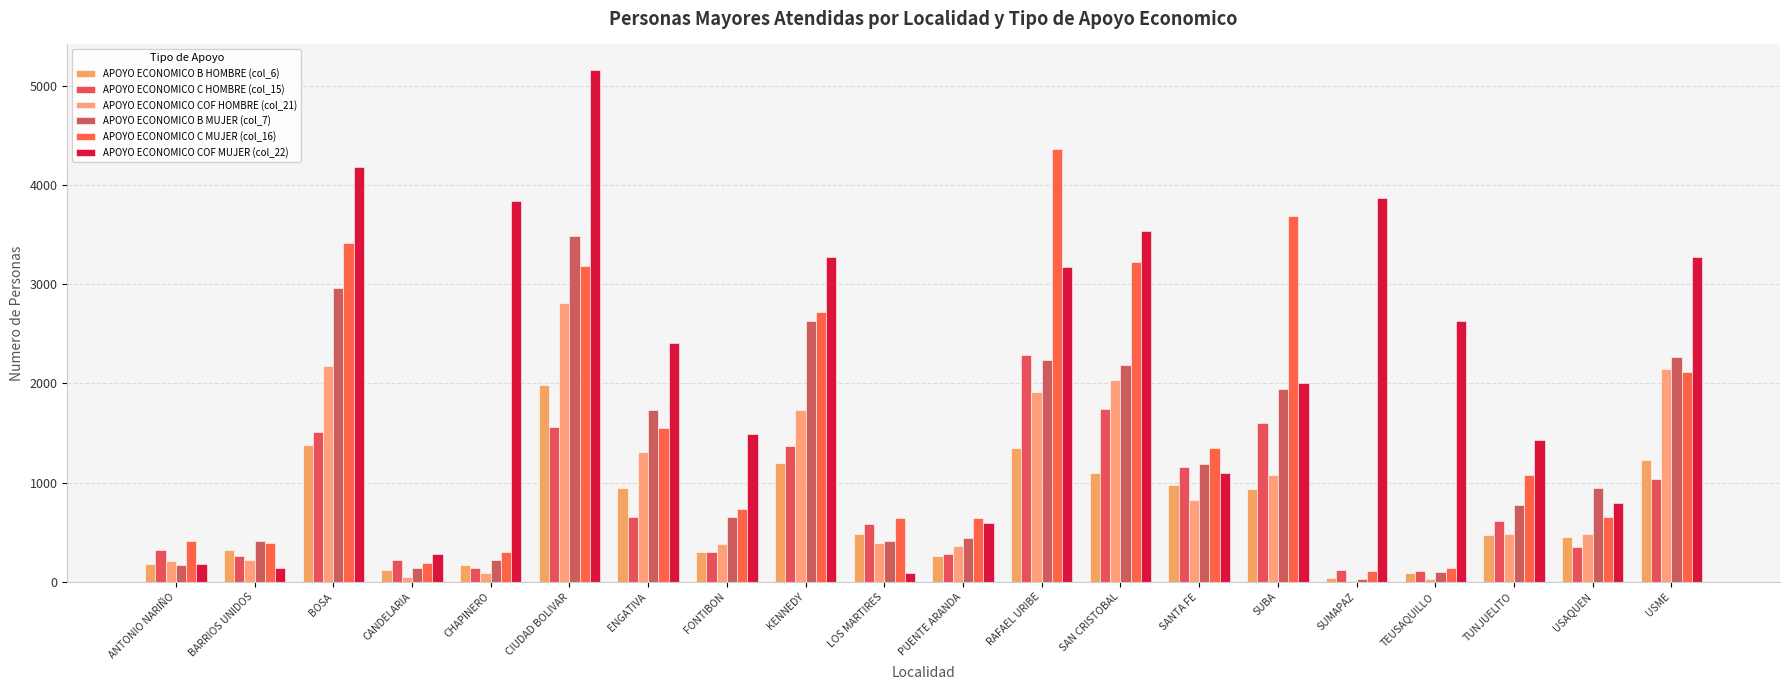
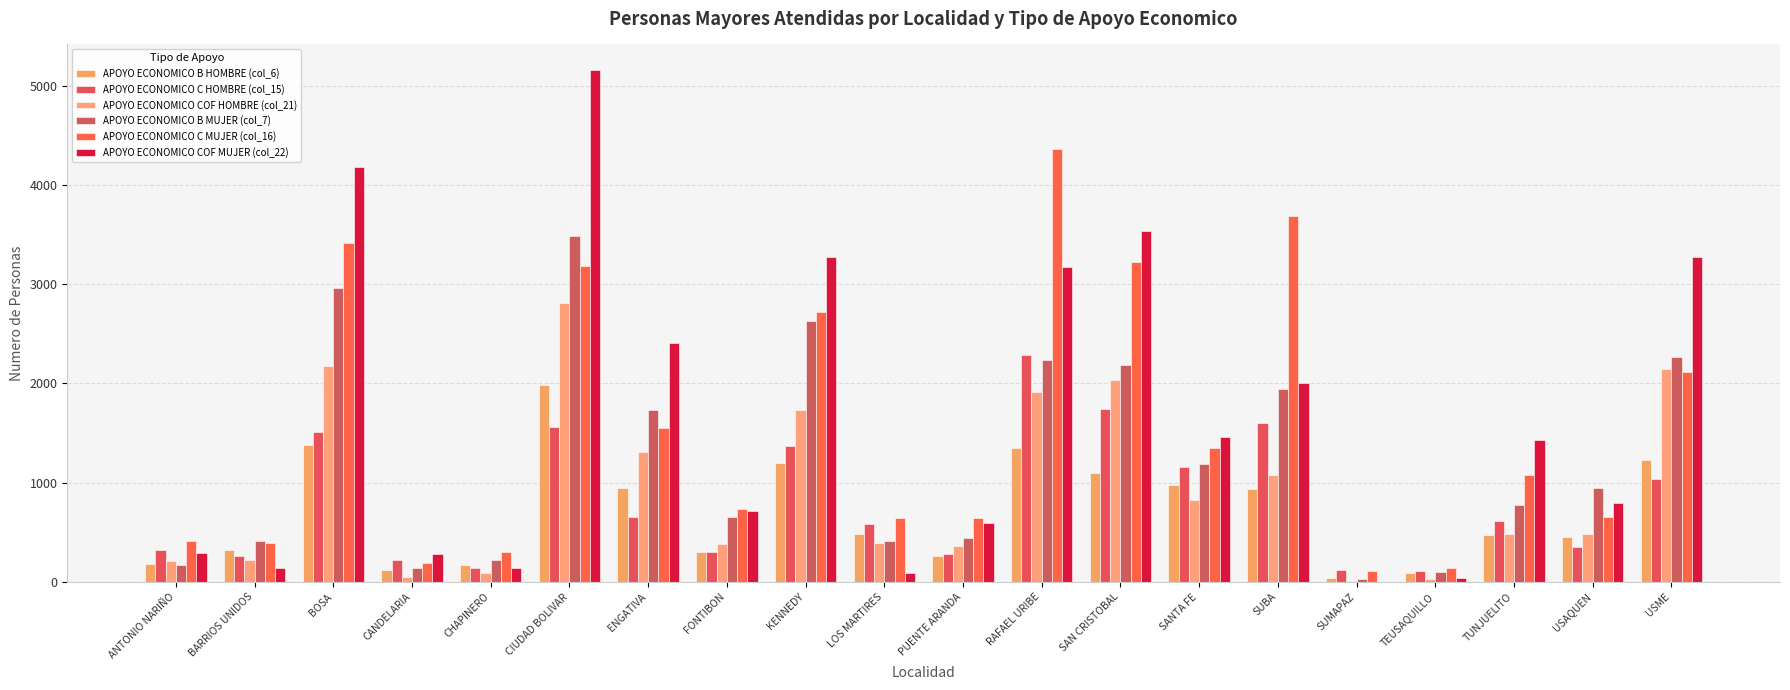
  {
    "APOYO ECONOMICO COF MUJER (col_22)": {
-     "ANTONIO NARIÑO": 200,
+     "ANTONIO NARIÑO": 300,
      "BARRIOS UNIDOS": 100,
      "BOSA": 4200,
      "CANDELARIA": 300,
-     "CHAPINERO": 3800,
+     "CHAPINERO": 100,
      "CIUDAD BOLIVAR": 5200,
      "ENGATIVA": 2400,
-     "FONTIBON": 1500,
+     "FONTIBON": 700,
      "KENNEDY": 3300,
      "LOS MARTIRES": 100,
      "PUENTE ARANDA": 600,
      "RAFAEL URIBE": 3200,
      "SAN CRISTOBAL": 3500,
-     "SANTA FE": 1100,
+     "SANTA FE": 1500,
      "SUBA": 2000,
-     "SUMAPAZ": 3900,
-     "TEUSAQUILLO": 2600,
+     "SUMAPAZ": 0,
+     "TEUSAQUILLO": 0,
      "TUNJUELITO": 1400,
      "USAQUEN": 800,
      "USME": 3300
    }
  }
